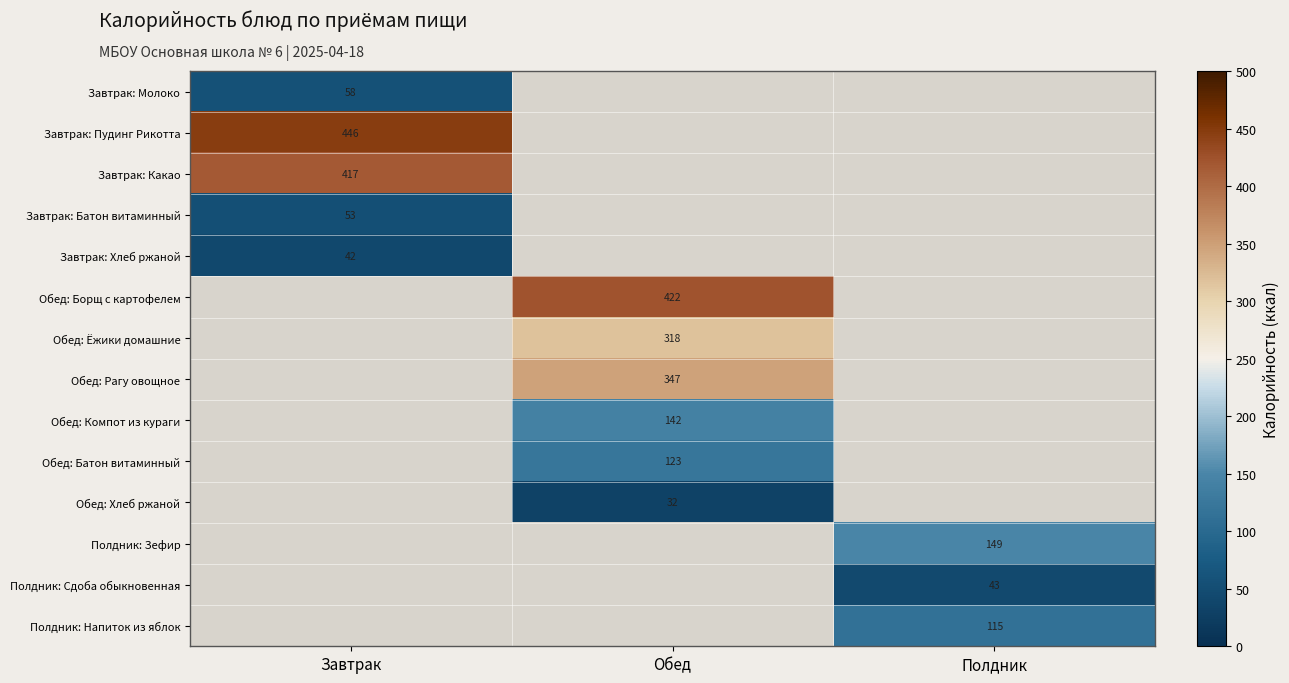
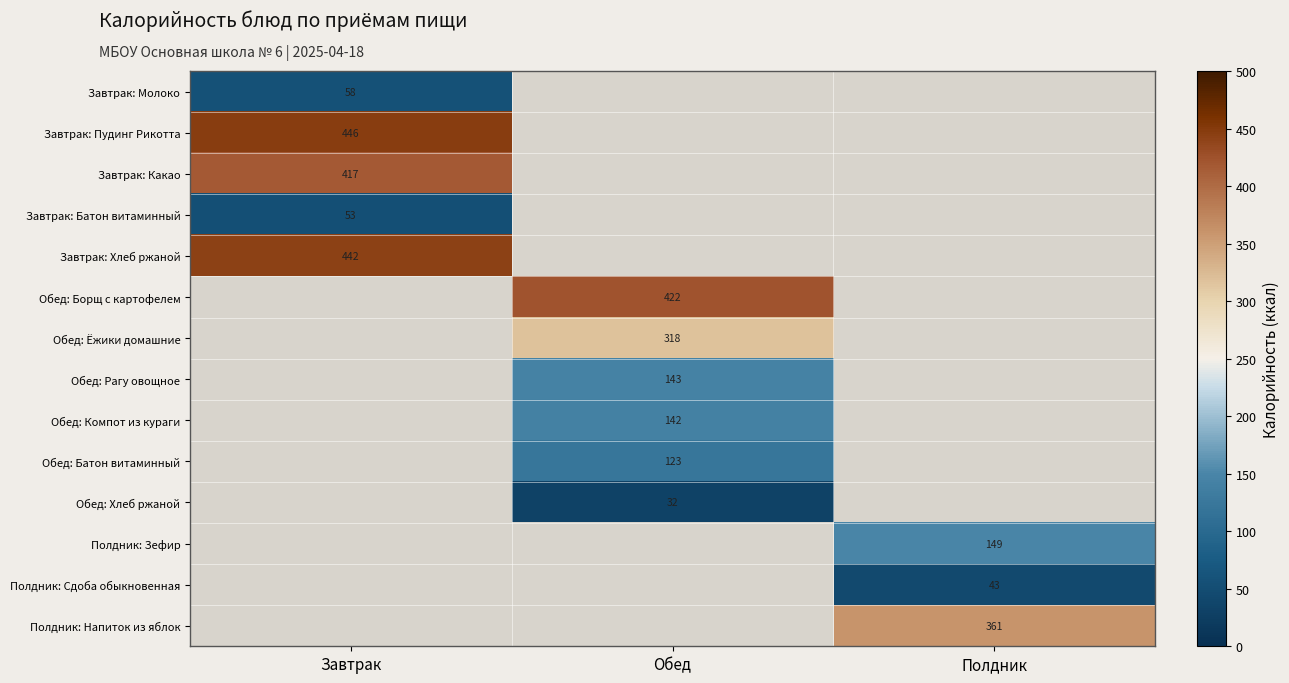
  {
    "Завтрак: Молоко": {
      "Завтрак": 58
    },
    "Завтрак: Пудинг Рикотта": {
      "Завтрак": 446
    },
    "Завтрак: Какао": {
      "Завтрак": 417
    },
    "Завтрак: Батон витаминный": {
      "Завтрак": 53
    },
    "Завтрак: Хлеб ржаной": {
-     "Завтрак": 42
+     "Завтрак": 442
    },
    "Обед: Борщ с картофелем": {
      "Обед": 422
    },
    "Обед: Ёжики домашние": {
      "Обед": 318
    },
    "Обед: Рагу овощное": {
-     "Обед": 347
+     "Обед": 143
    },
    "Обед: Компот из кураги": {
      "Обед": 142
    },
    "Обед: Батон витаминный": {
      "Обед": 123
    },
    "Обед: Хлеб ржаной": {
      "Обед": 32
    },
    "Полдник: Зефир": {
      "Полдник": 149
    },
    "Полдник: Сдоба обыкновенная": {
      "Полдник": 43
    },
    "Полдник: Напиток из яблок": {
-     "Полдник": 115
+     "Полдник": 361
    }
  }
